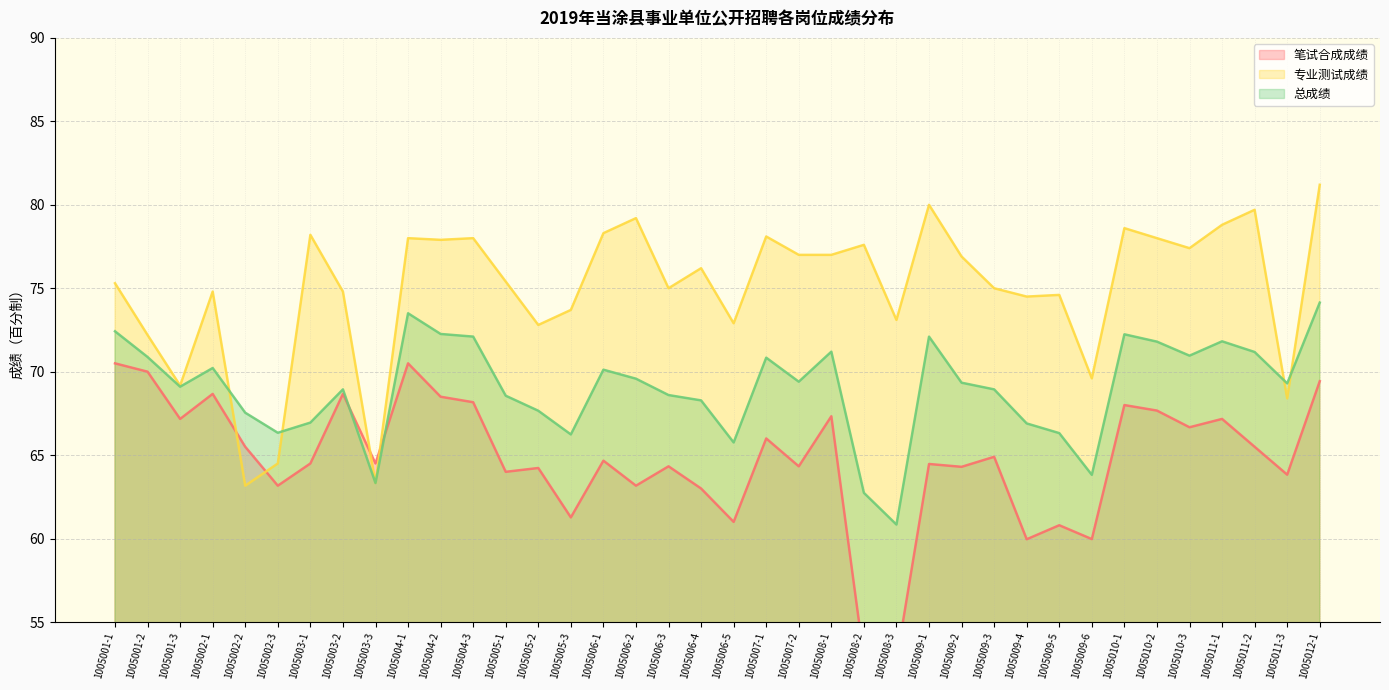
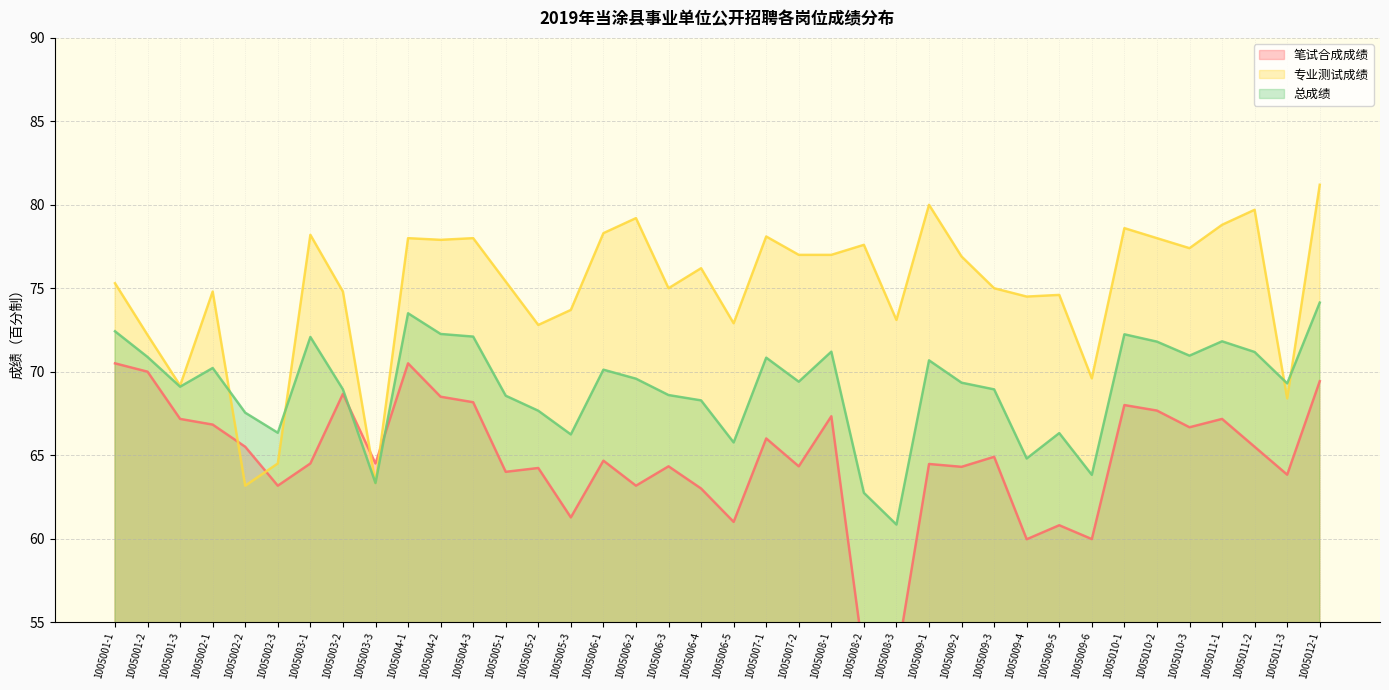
  {
    "笔试合成成绩": {
      "1005001-1": 70.5,
      "1005001-2": 70.0,
      "1005001-3": 67.2,
-     "1005002-1": 68.7,
+     "1005002-1": 66.8,
      "1005002-2": 65.5,
      "1005002-3": 63.2,
      "1005003-1": 64.5,
      "1005003-2": 68.7,
      "1005003-3": 64.5,
      "1005004-1": 70.5,
      "1005004-2": 68.5,
      "1005004-3": 68.2,
      "1005005-1": 64.0,
      "1005005-2": 64.2,
      "1005005-3": 61.3,
      "1005006-1": 64.7,
      "1005006-2": 63.2,
      "1005006-3": 64.3,
      "1005006-4": 63.0,
      "1005006-5": 61.0,
      "1005007-1": 66.0,
      "1005007-2": 64.3,
      "1005008-1": 67.3,
      "1005009-1": 64.5,
      "1005009-2": 64.3,
      "1005009-3": 64.9,
      "1005009-4": 60.0,
      "1005009-5": 60.8,
      "1005009-6": 60.0,
      "1005010-1": 68.0,
      "1005010-2": 67.7,
      "1005010-3": 66.7,
      "1005011-1": 67.2,
      "1005011-2": 65.5,
      "1005011-3": 63.8,
      "1005012-1": 69.4
    },
    "专业测试成绩": {
      "1005001-1": 75.3,
      "1005001-2": 72.2,
      "1005002-1": 74.8,
      "1005002-2": 63.2,
      "1005002-3": 64.5,
      "1005003-1": 78.2,
      "1005003-2": 74.8,
      "1005004-1": 78.0,
      "1005004-2": 77.9,
      "1005004-3": 78.0,
      "1005005-1": 75.4,
      "1005005-2": 72.8,
      "1005005-3": 73.7,
      "1005006-1": 78.3,
      "1005006-2": 79.2,
      "1005006-3": 75.0,
      "1005006-4": 76.2,
      "1005006-5": 72.9,
      "1005007-1": 78.1,
      "1005007-2": 77.0,
      "1005008-1": 77.0,
      "1005008-2": 77.6,
      "1005008-3": 73.1,
      "1005009-1": 80.0,
      "1005009-2": 76.9,
      "1005009-3": 75.0,
      "1005009-4": 74.5,
      "1005009-5": 74.6,
      "1005009-6": 69.6,
      "1005010-1": 78.6,
      "1005010-2": 78.0,
      "1005010-3": 77.4,
      "1005011-1": 78.8,
      "1005011-2": 79.7,
      "1005011-3": 68.4,
      "1005012-1": 81.2
    },
    "总成绩": {
      "1005001-1": 72.4,
      "1005001-2": 70.9,
      "1005002-1": 70.2,
      "1005002-2": 67.5,
      "1005002-3": 66.3,
-     "1005003-1": 67.0,
+     "1005003-1": 72.1,
      "1005003-2": 68.9,
      "1005004-1": 73.5,
      "1005004-2": 72.3,
      "1005004-3": 72.1,
      "1005005-1": 68.6,
      "1005005-2": 67.7,
      "1005005-3": 66.2,
      "1005006-1": 70.1,
      "1005006-2": 69.6,
      "1005006-3": 68.6,
      "1005006-4": 68.3,
      "1005006-5": 65.8,
      "1005007-1": 70.8,
      "1005007-2": 69.4,
      "1005008-1": 71.2,
      "1005008-2": 62.7,
      "1005008-3": 60.8,
-     "1005009-1": 72.1,
+     "1005009-1": 70.7,
      "1005009-2": 69.3,
      "1005009-3": 68.9,
-     "1005009-4": 66.9,
+     "1005009-4": 64.8,
      "1005009-5": 66.3,
      "1005009-6": 63.8,
      "1005010-1": 72.2,
      "1005010-2": 71.8,
      "1005010-3": 71.0,
      "1005011-1": 71.8,
      "1005011-2": 71.2,
      "1005011-3": 69.3,
      "1005012-1": 74.1
    }
  }
